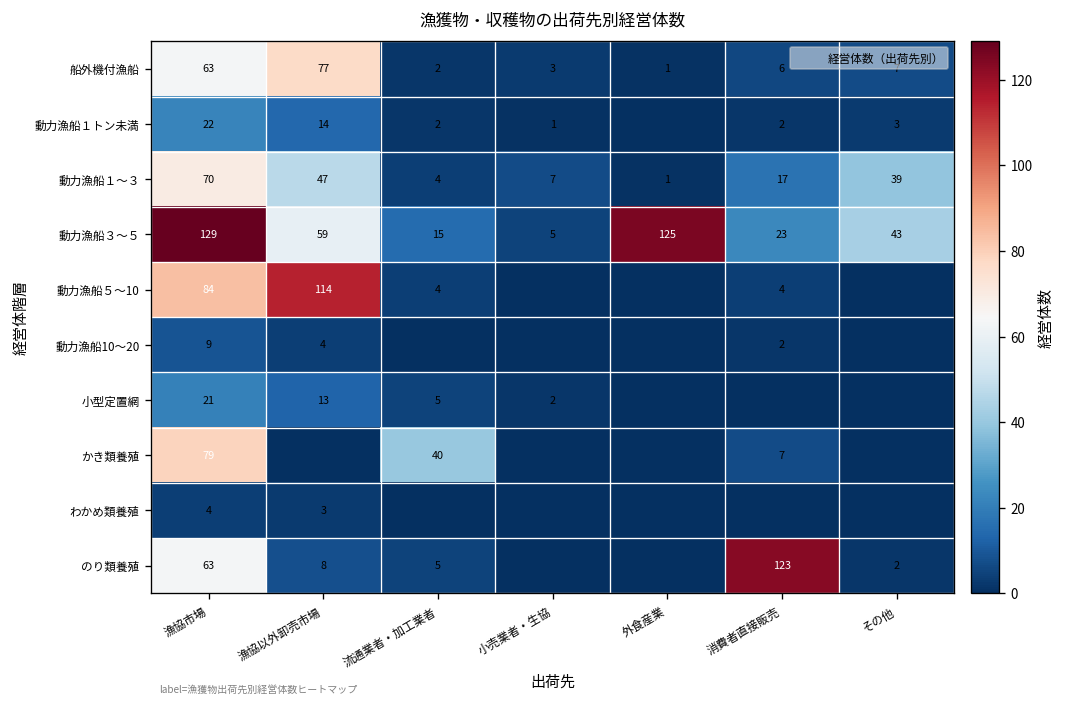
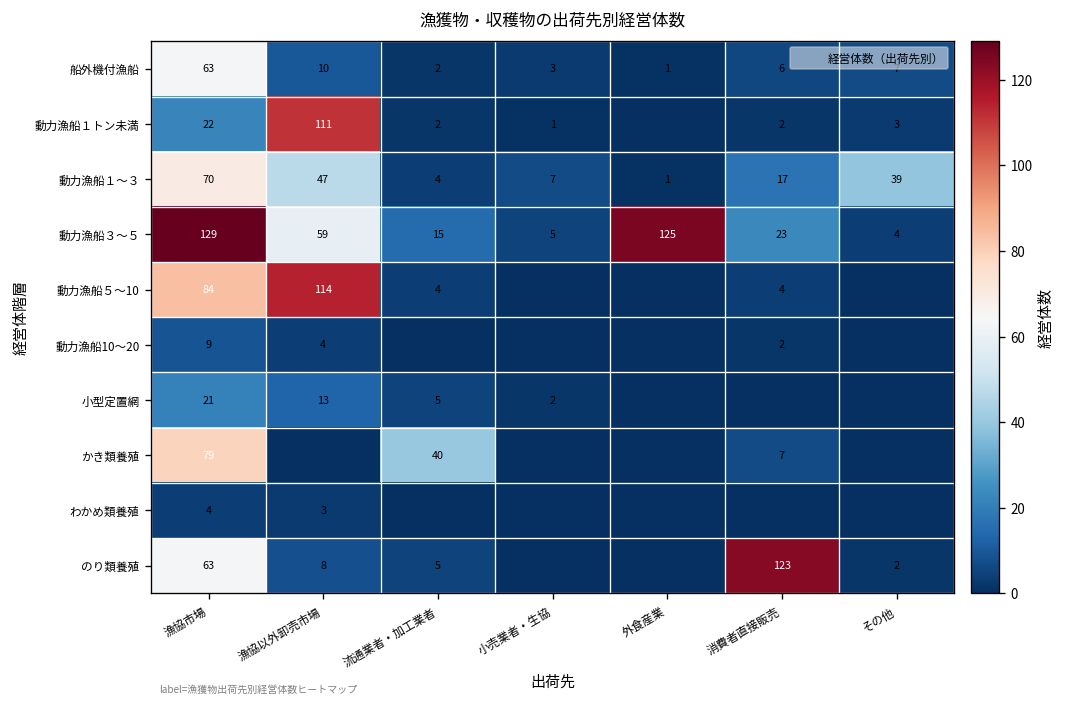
  {
    "船外機付漁船": {
      "漁協市場": 63,
-     "漁協以外卸売市場": 77,
+     "漁協以外卸売市場": 10,
      "流通業者・加工業者": 2,
      "小売業者・生協": 3,
      "外食産業": 1,
      "消費者直接販売": 6
    },
    "動力漁船１トン未満": {
      "漁協市場": 22,
-     "漁協以外卸売市場": 14,
+     "漁協以外卸売市場": 111,
      "流通業者・加工業者": 2,
      "小売業者・生協": 1,
      "消費者直接販売": 2,
      "その他": 3
    },
    "動力漁船１～３": {
      "漁協市場": 70,
      "漁協以外卸売市場": 47,
      "流通業者・加工業者": 4,
      "小売業者・生協": 7,
      "外食産業": 1,
      "消費者直接販売": 17,
      "その他": 39
    },
    "動力漁船３～５": {
      "漁協市場": 129,
      "漁協以外卸売市場": 59,
      "流通業者・加工業者": 15,
      "小売業者・生協": 5,
      "外食産業": 125,
      "消費者直接販売": 23,
-     "その他": 43
+     "その他": 4
    },
    "動力漁船５～10": {
      "漁協市場": 84,
      "漁協以外卸売市場": 114,
      "流通業者・加工業者": 4,
      "消費者直接販売": 4
    },
    "動力漁船10～20": {
      "漁協市場": 9,
      "漁協以外卸売市場": 4,
      "消費者直接販売": 2
    },
    "小型定置網": {
      "漁協市場": 21,
      "漁協以外卸売市場": 13,
      "流通業者・加工業者": 5,
      "小売業者・生協": 2
    },
    "かき類養殖": {
      "漁協市場": 79,
      "流通業者・加工業者": 40,
      "消費者直接販売": 7
    },
    "わかめ類養殖": {
      "漁協市場": 4,
      "漁協以外卸売市場": 3
    },
    "のり類養殖": {
      "漁協市場": 63,
      "漁協以外卸売市場": 8,
      "流通業者・加工業者": 5,
      "消費者直接販売": 123,
      "その他": 2
    }
  }
